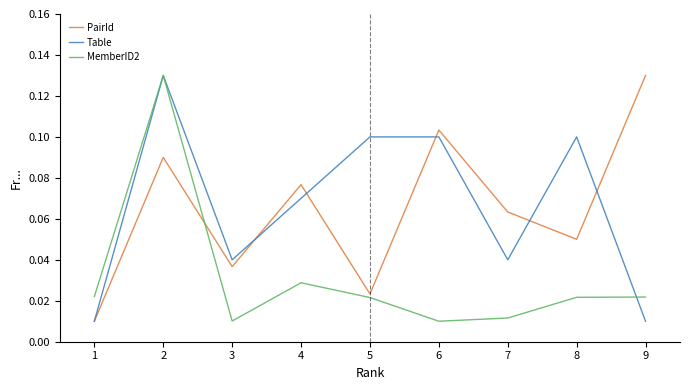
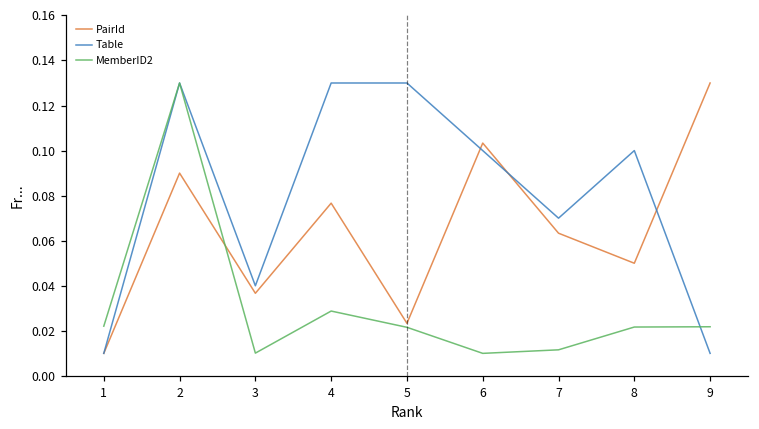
  {
    "PairId": {
      "2": 0.090,
      "3": 0.037,
      "4": 0.077,
      "5": 0.023,
      "6": 0.103,
      "7": 0.063,
      "8": 0.050,
      "9": 0.130
    },
    "Table": {
      "3": 0.040,
-     "4": 0.070,
-     "5": 0.100,
+     "4": 0.130,
+     "5": 0.130,
      "6": 0.100,
-     "7": 0.040,
+     "7": 0.070,
      "8": 0.100,
      "9": 0.010
    },
    "MemberID2": {
      "1": 0.022,
      "3": 0.010,
      "4": 0.029,
      "5": 0.022,
      "6": 0.010,
      "7": 0.012,
      "8": 0.022,
      "9": 0.022
    }
  }
